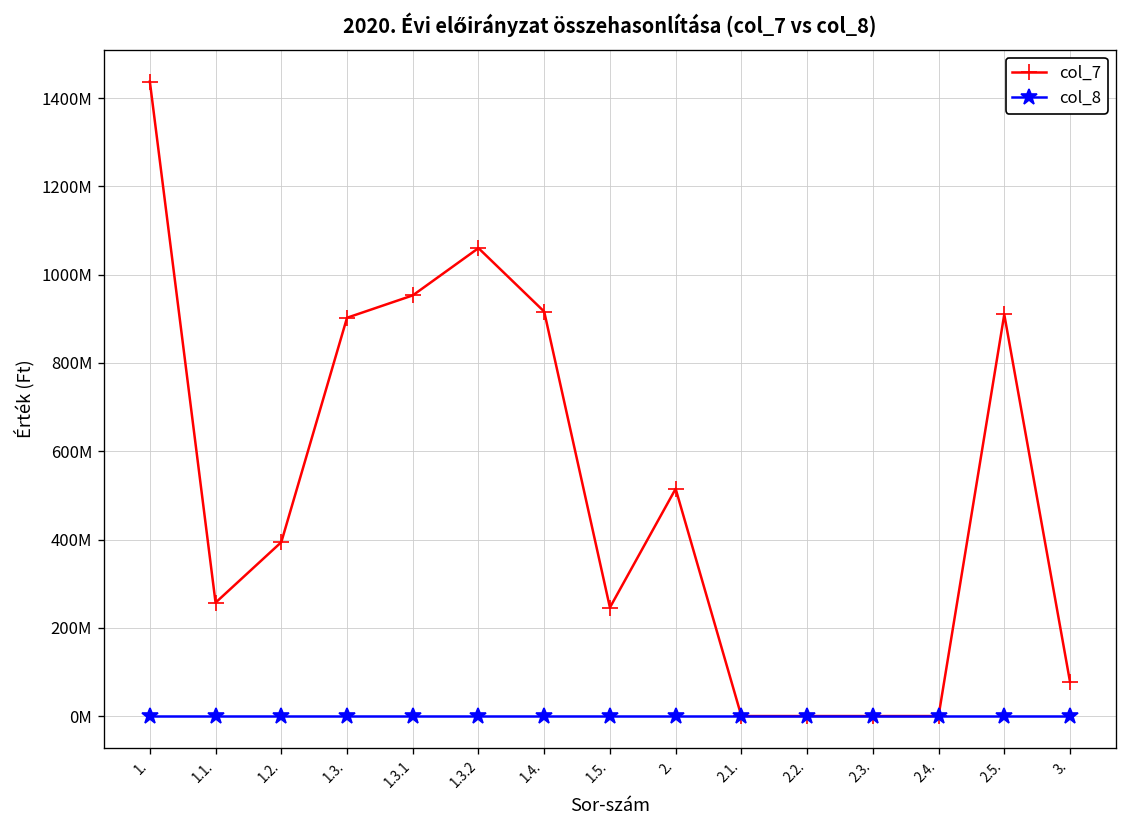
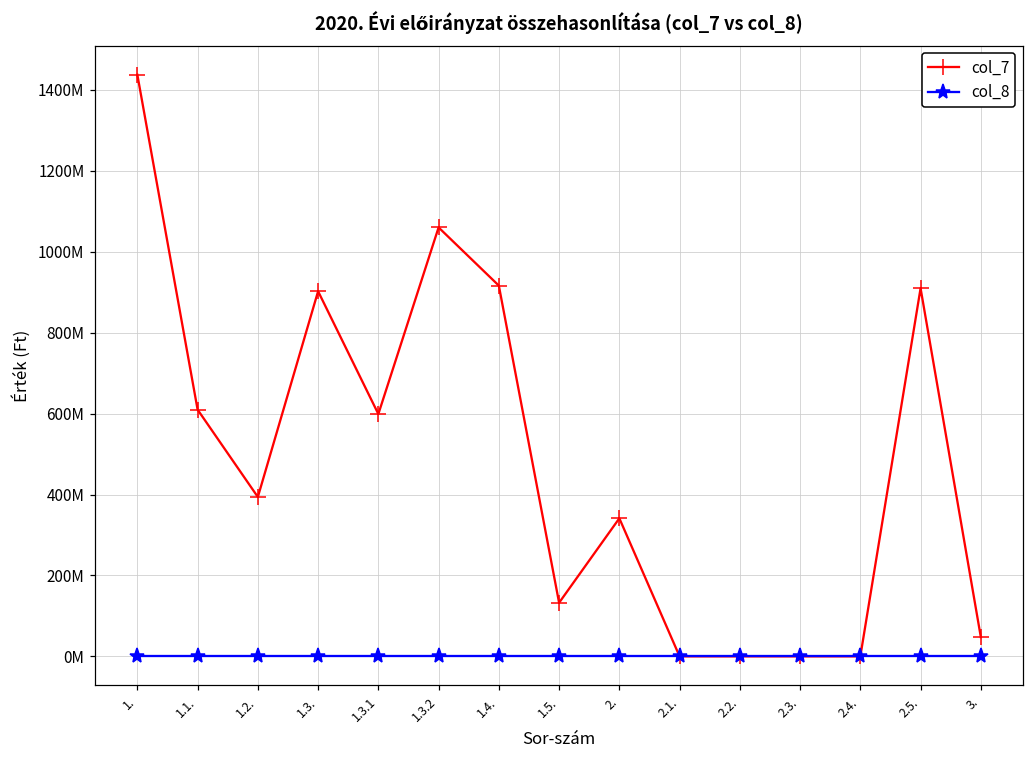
  {
    "col_7": {
      "1.": 1440000000,
-     "1.1.": 260000000,
+     "1.1.": 610000000,
      "1.2.": 390000000,
      "1.3.": 900000000,
-     "1.3.1": 950000000,
+     "1.3.1": 600000000,
      "1.3.2": 1060000000,
      "1.4.": 920000000,
-     "1.5.": 250000000,
-     "2.": 510000000,
+     "1.5.": 130000000,
+     "2.": 340000000,
      "2.5.": 910000000,
-     "3.": 80000000
+     "3.": 50000000
    },
    "col_8": {
      "1.": 0,
      "1.1.": 0,
      "1.2.": 0,
      "1.3.": 0,
      "1.3.1": 0,
      "1.3.2": 0,
      "1.4.": 0,
      "1.5.": 0,
      "2.": 0,
      "2.5.": 0,
      "3.": 0
    }
  }
